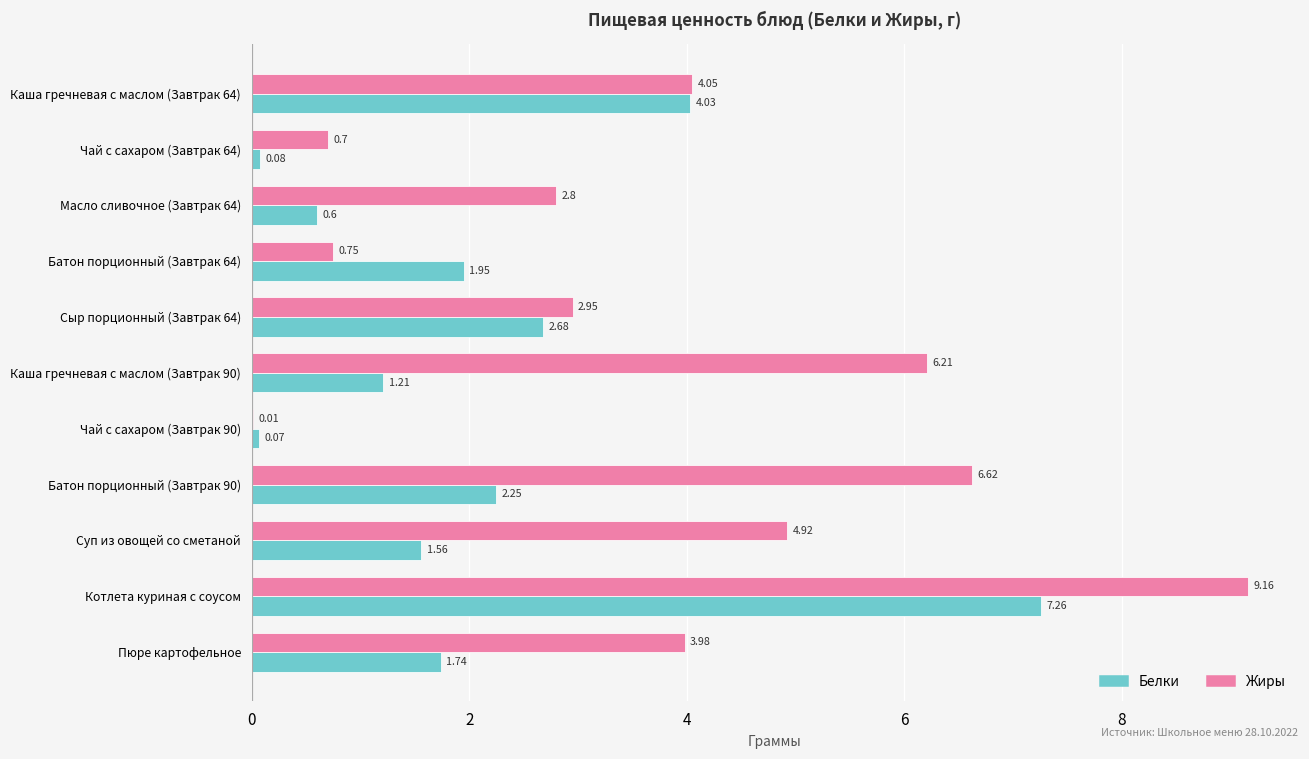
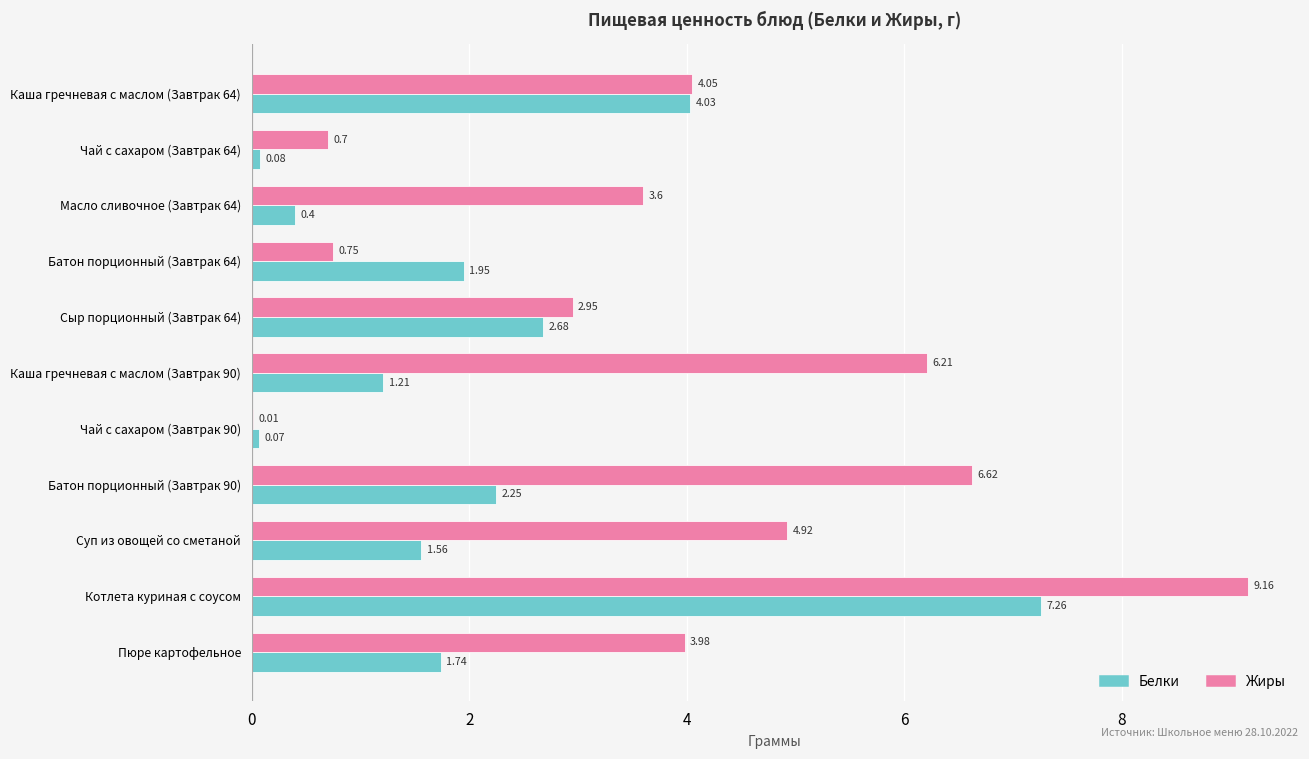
  {
    "Белки": {
      "Каша гречневая с маслом (Завтрак 64)": 4.03,
      "Чай с сахаром (Завтрак 64)": 0.08,
-     "Масло сливочное (Завтрак 64)": 0.6,
+     "Масло сливочное (Завтрак 64)": 0.4,
      "Батон порционный (Завтрак 64)": 1.95,
      "Сыр порционный (Завтрак 64)": 2.68,
      "Каша гречневая с маслом (Завтрак 90)": 1.21,
      "Чай с сахаром (Завтрак 90)": 0.07,
      "Батон порционный (Завтрак 90)": 2.25,
      "Суп из овощей со сметаной": 1.56,
      "Котлета куриная с соусом": 7.26,
      "Пюре картофельное": 1.74
    },
    "Жиры": {
      "Каша гречневая с маслом (Завтрак 64)": 4.05,
      "Чай с сахаром (Завтрак 64)": 0.7,
-     "Масло сливочное (Завтрак 64)": 2.8,
+     "Масло сливочное (Завтрак 64)": 3.6,
      "Батон порционный (Завтрак 64)": 0.75,
      "Сыр порционный (Завтрак 64)": 2.95,
      "Каша гречневая с маслом (Завтрак 90)": 6.21,
      "Чай с сахаром (Завтрак 90)": 0.01,
      "Батон порционный (Завтрак 90)": 6.62,
      "Суп из овощей со сметаной": 4.92,
      "Котлета куриная с соусом": 9.16,
      "Пюре картофельное": 3.98
    }
  }
